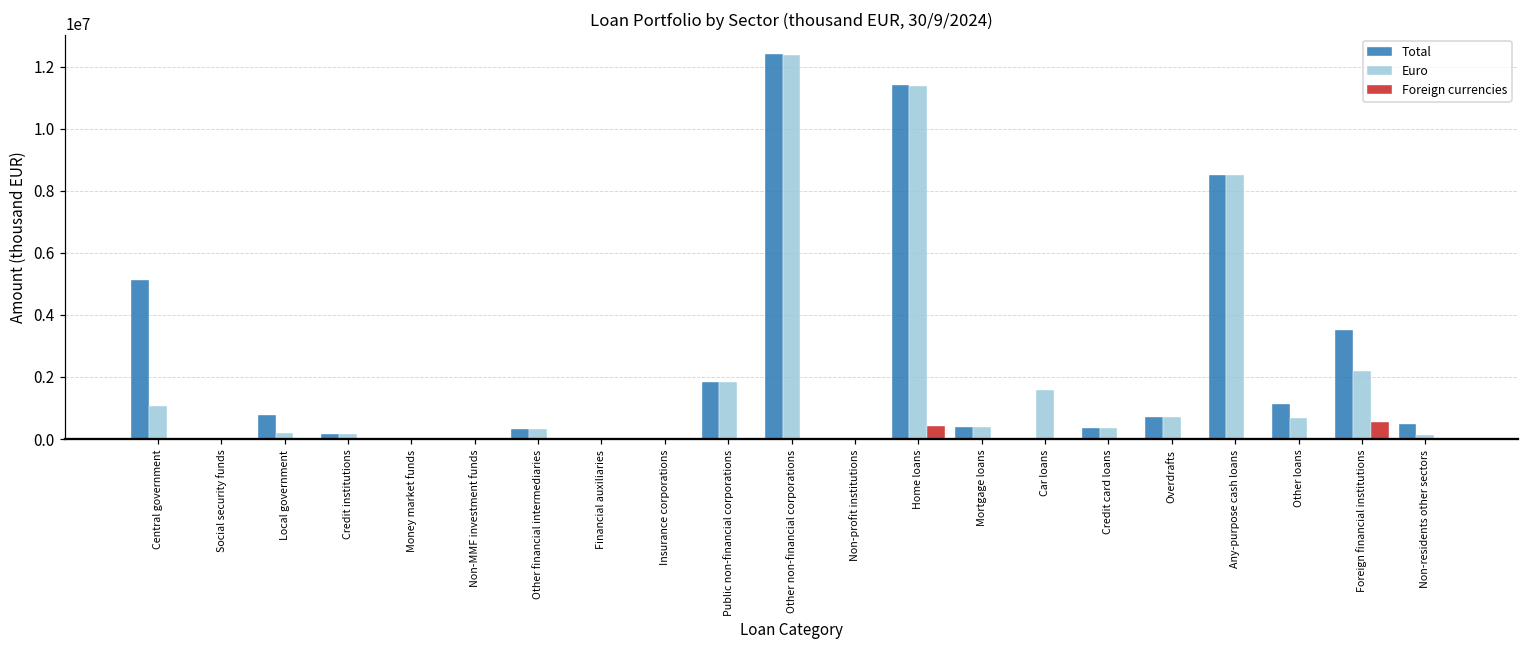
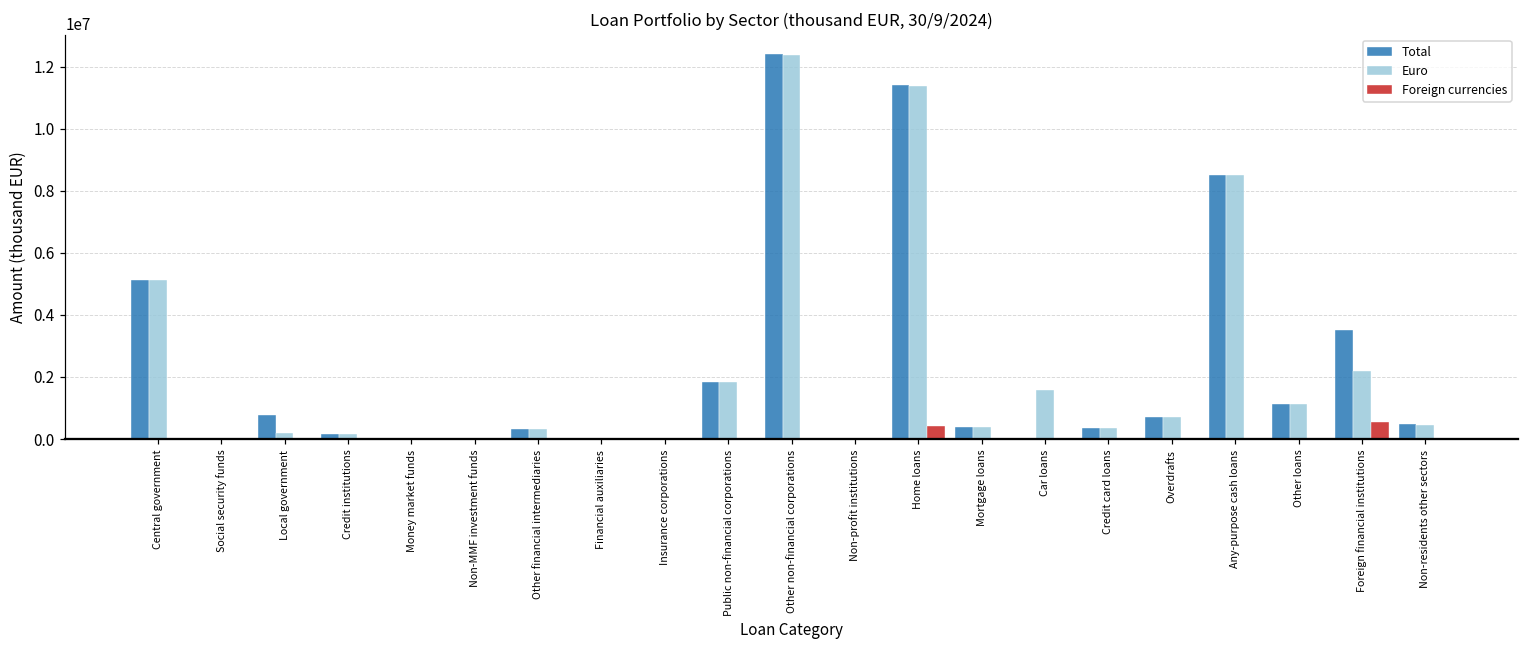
  {
    "Total": {
      "Central government": 5100000,
      "Local government": 800000,
      "Credit institutions": 200000,
      "Money market funds": 0,
      "Other financial intermediaries": 300000,
      "Public non-financial corporations": 1800000,
      "Other non-financial corporations": 12400000,
      "Home loans": 11400000,
      "Mortgage loans": 400000,
      "Credit card loans": 400000,
      "Overdrafts": 700000,
      "Any-purpose cash loans": 8500000,
      "Other loans": 1100000,
      "Foreign financial institutions": 3500000,
      "Non-residents other sectors": 500000
    },
    "Euro": {
-     "Central government": 1100000,
+     "Central government": 5100000,
      "Local government": 200000,
      "Credit institutions": 200000,
      "Money market funds": 0,
      "Other financial intermediaries": 300000,
      "Public non-financial corporations": 1800000,
      "Other non-financial corporations": 12400000,
      "Home loans": 11400000,
      "Mortgage loans": 400000,
      "Car loans": 1600000,
      "Credit card loans": 400000,
      "Overdrafts": 700000,
      "Any-purpose cash loans": 8500000,
-     "Other loans": 700000,
+     "Other loans": 1100000,
      "Foreign financial institutions": 2200000,
-     "Non-residents other sectors": 100000
+     "Non-residents other sectors": 500000
    },
    "Foreign currencies": {
      "Central government": 0,
      "Social security funds": 0,
      "Credit institutions": 0,
      "Money market funds": 0,
      "Non-MMF investment funds": 0,
      "Other financial intermediaries": 0,
      "Insurance corporations": 0,
      "Non-profit institutions": 0,
      "Home loans": 400000,
      "Car loans": 0,
      "Credit card loans": 0,
      "Foreign financial institutions": 500000
    }
  }
